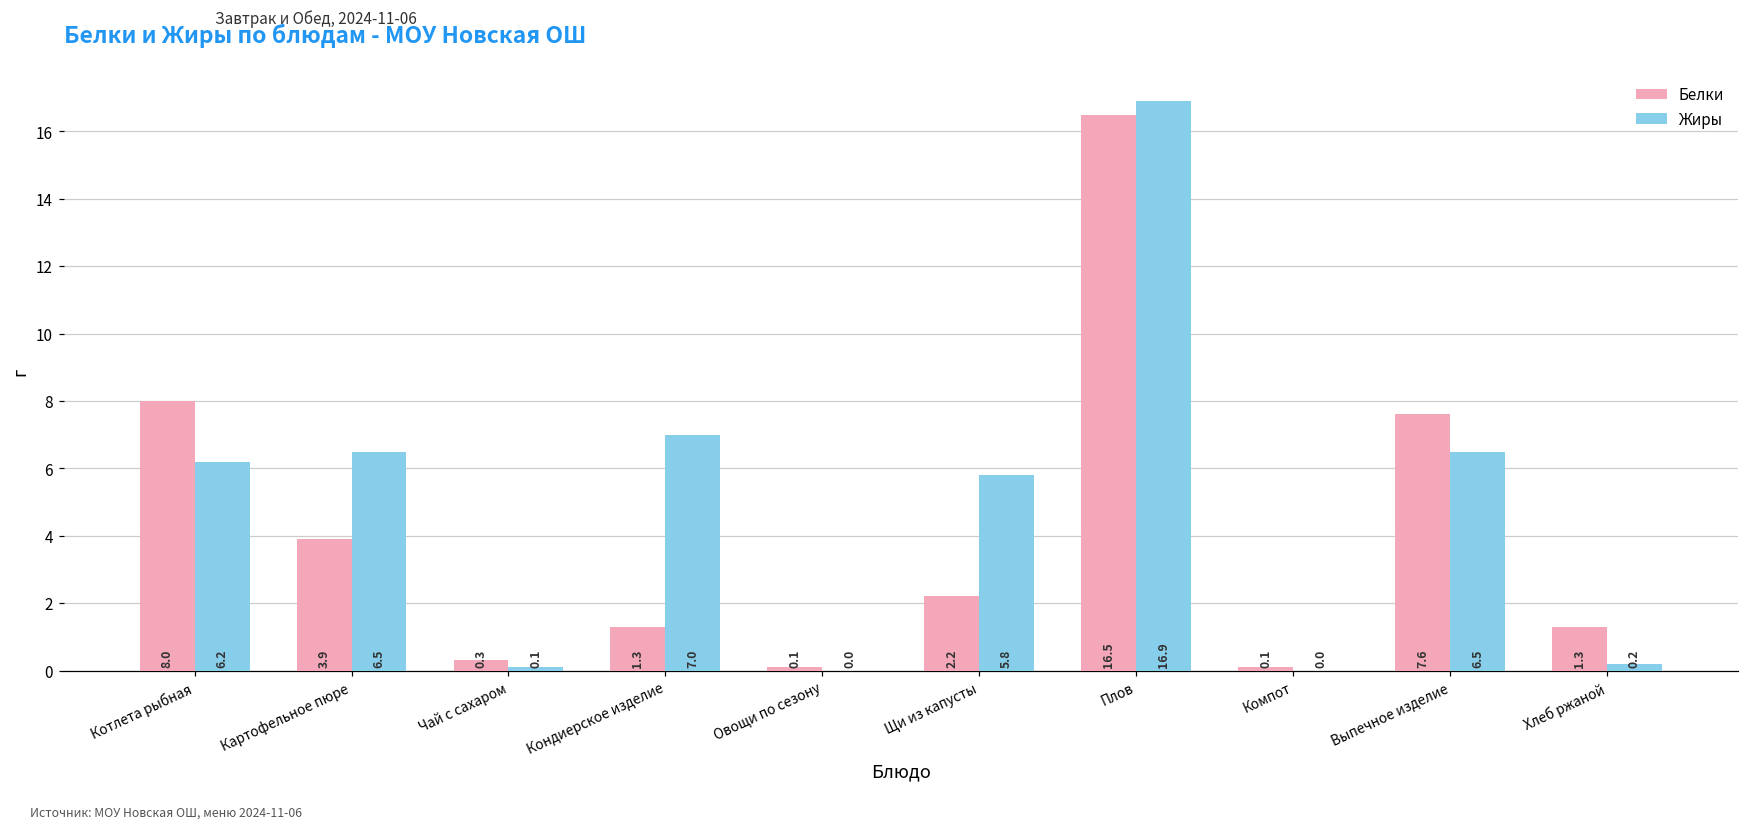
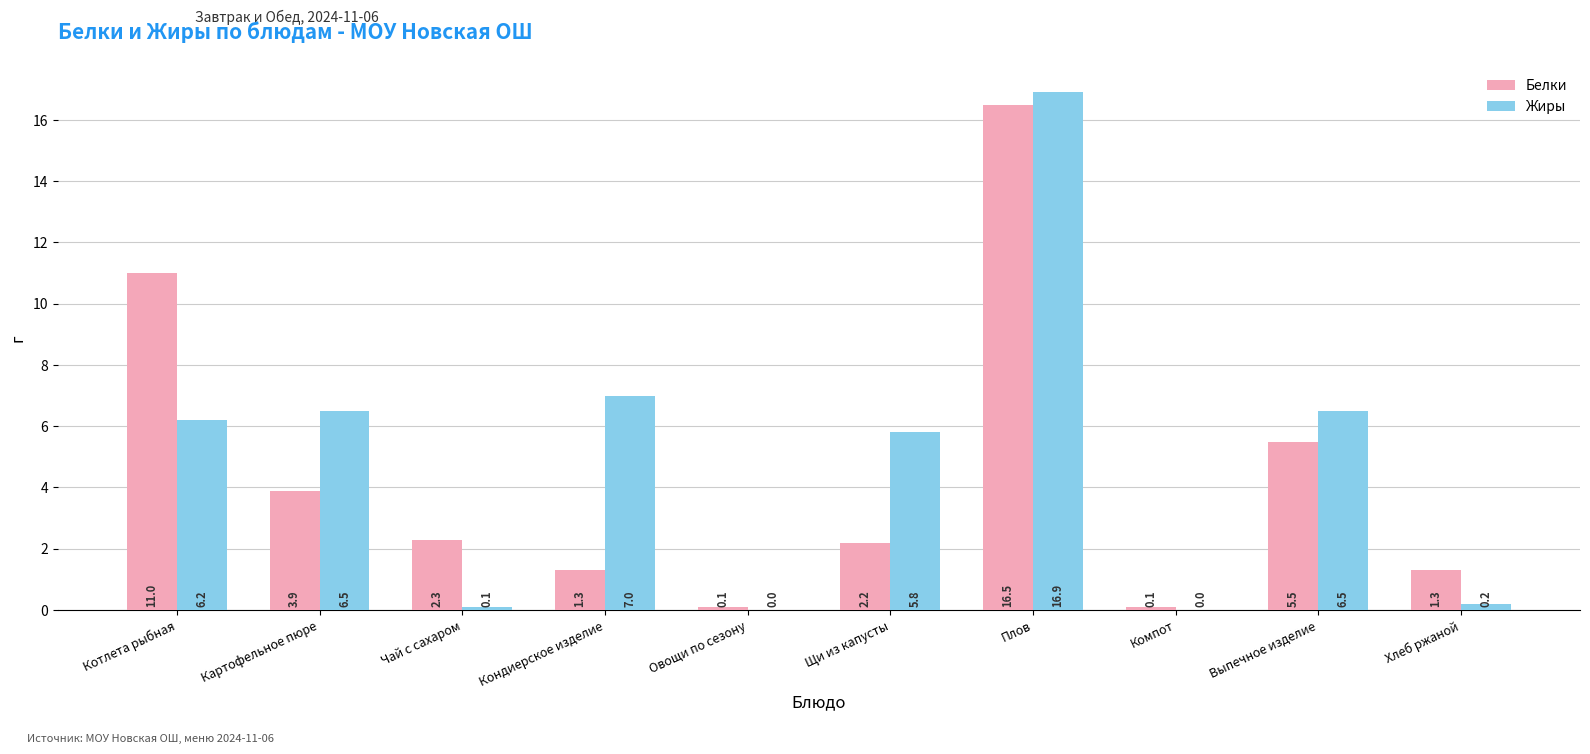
  {
    "Белки": {
-     "Котлета рыбная": 8.0,
+     "Котлета рыбная": 11.0,
      "Картофельное пюре": 3.9,
-     "Чай с сахаром": 0.3,
+     "Чай с сахаром": 2.3,
      "Кондиерское изделие": 1.3,
      "Овощи по сезону": 0.1,
      "Щи из капусты": 2.2,
      "Плов": 16.5,
      "Компот": 0.1,
-     "Выпечное изделие": 7.6,
+     "Выпечное изделие": 5.5,
      "Хлеб ржаной": 1.3
    },
    "Жиры": {
      "Котлета рыбная": 6.2,
      "Картофельное пюре": 6.5,
      "Чай с сахаром": 0.1,
      "Кондиерское изделие": 7.0,
      "Овощи по сезону": 0.0,
      "Щи из капусты": 5.8,
      "Плов": 16.9,
      "Компот": 0.0,
      "Выпечное изделие": 6.5,
      "Хлеб ржаной": 0.2
    }
  }
